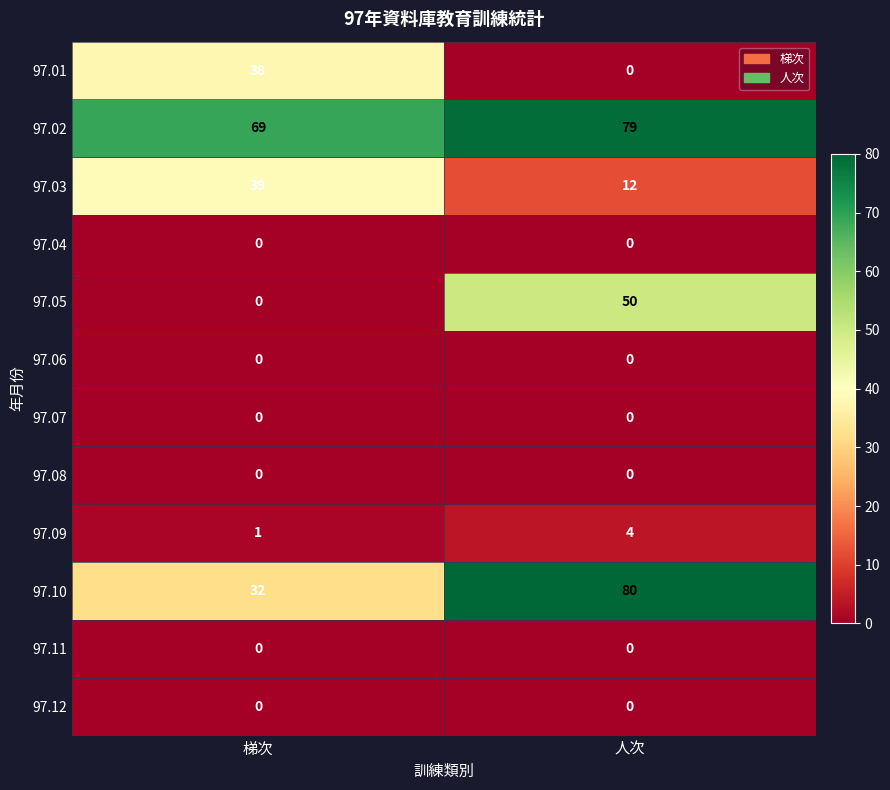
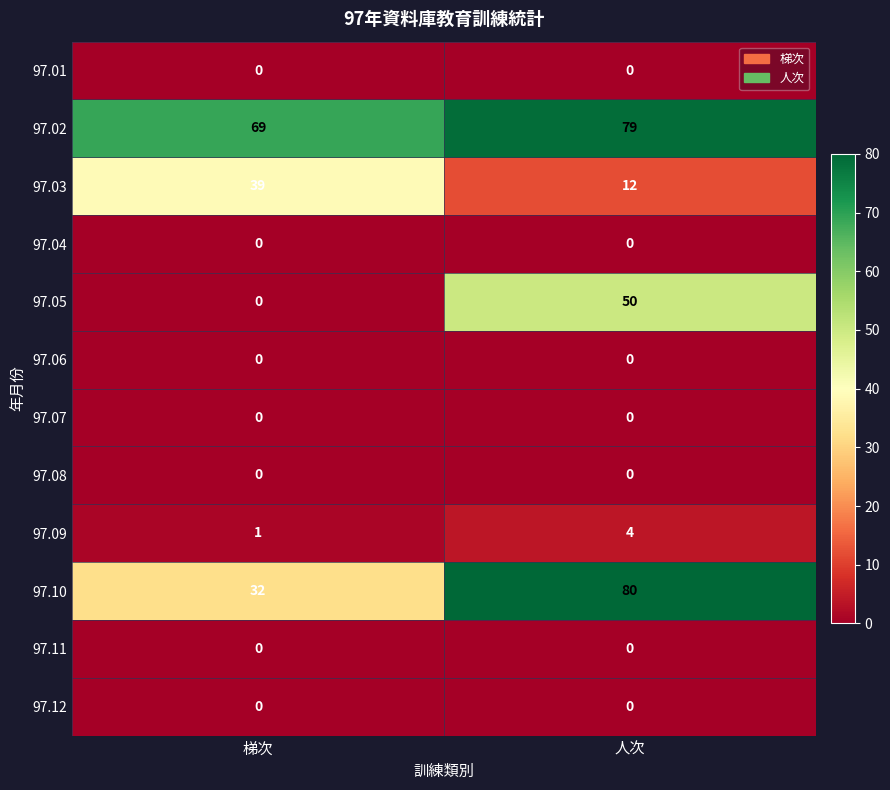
  {
    "97.01": {
-     "梯次": 38,
+     "梯次": 0,
      "人次": 0
    },
    "97.02": {
      "梯次": 69,
      "人次": 79
    },
    "97.03": {
      "梯次": 39,
      "人次": 12
    },
    "97.04": {
      "梯次": 0,
      "人次": 0
    },
    "97.05": {
      "梯次": 0,
      "人次": 50
    },
    "97.06": {
      "梯次": 0,
      "人次": 0
    },
    "97.07": {
      "梯次": 0,
      "人次": 0
    },
    "97.08": {
      "梯次": 0,
      "人次": 0
    },
    "97.09": {
      "梯次": 1,
      "人次": 4
    },
    "97.10": {
      "梯次": 32,
      "人次": 80
    },
    "97.11": {
      "梯次": 0,
      "人次": 0
    },
    "97.12": {
      "梯次": 0,
      "人次": 0
    }
  }
